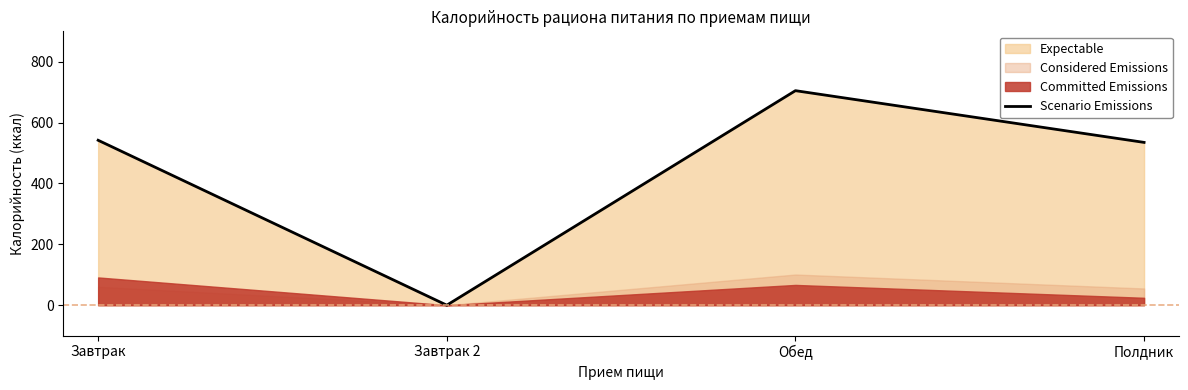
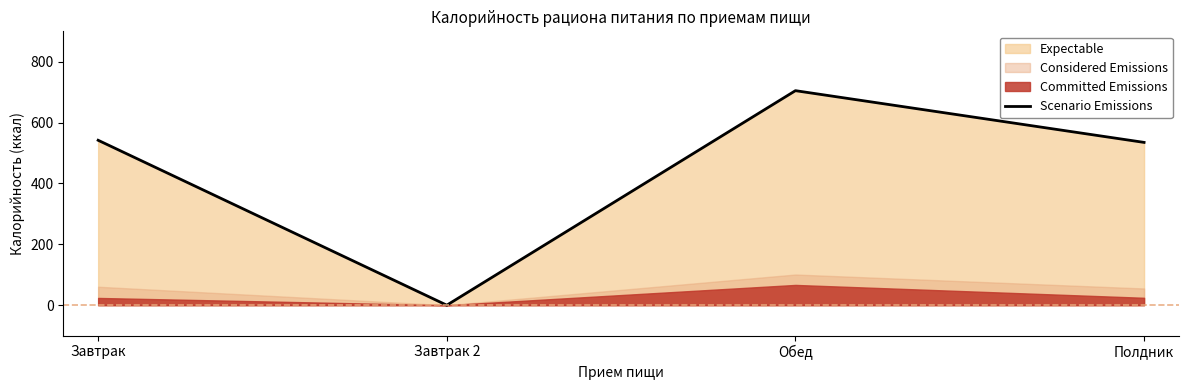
  {
    "Committed Emissions": {
-     "Завтрак": 90,
+     "Завтрак": 20,
      "Обед": 70,
      "Полдник": 20
    }
  }
